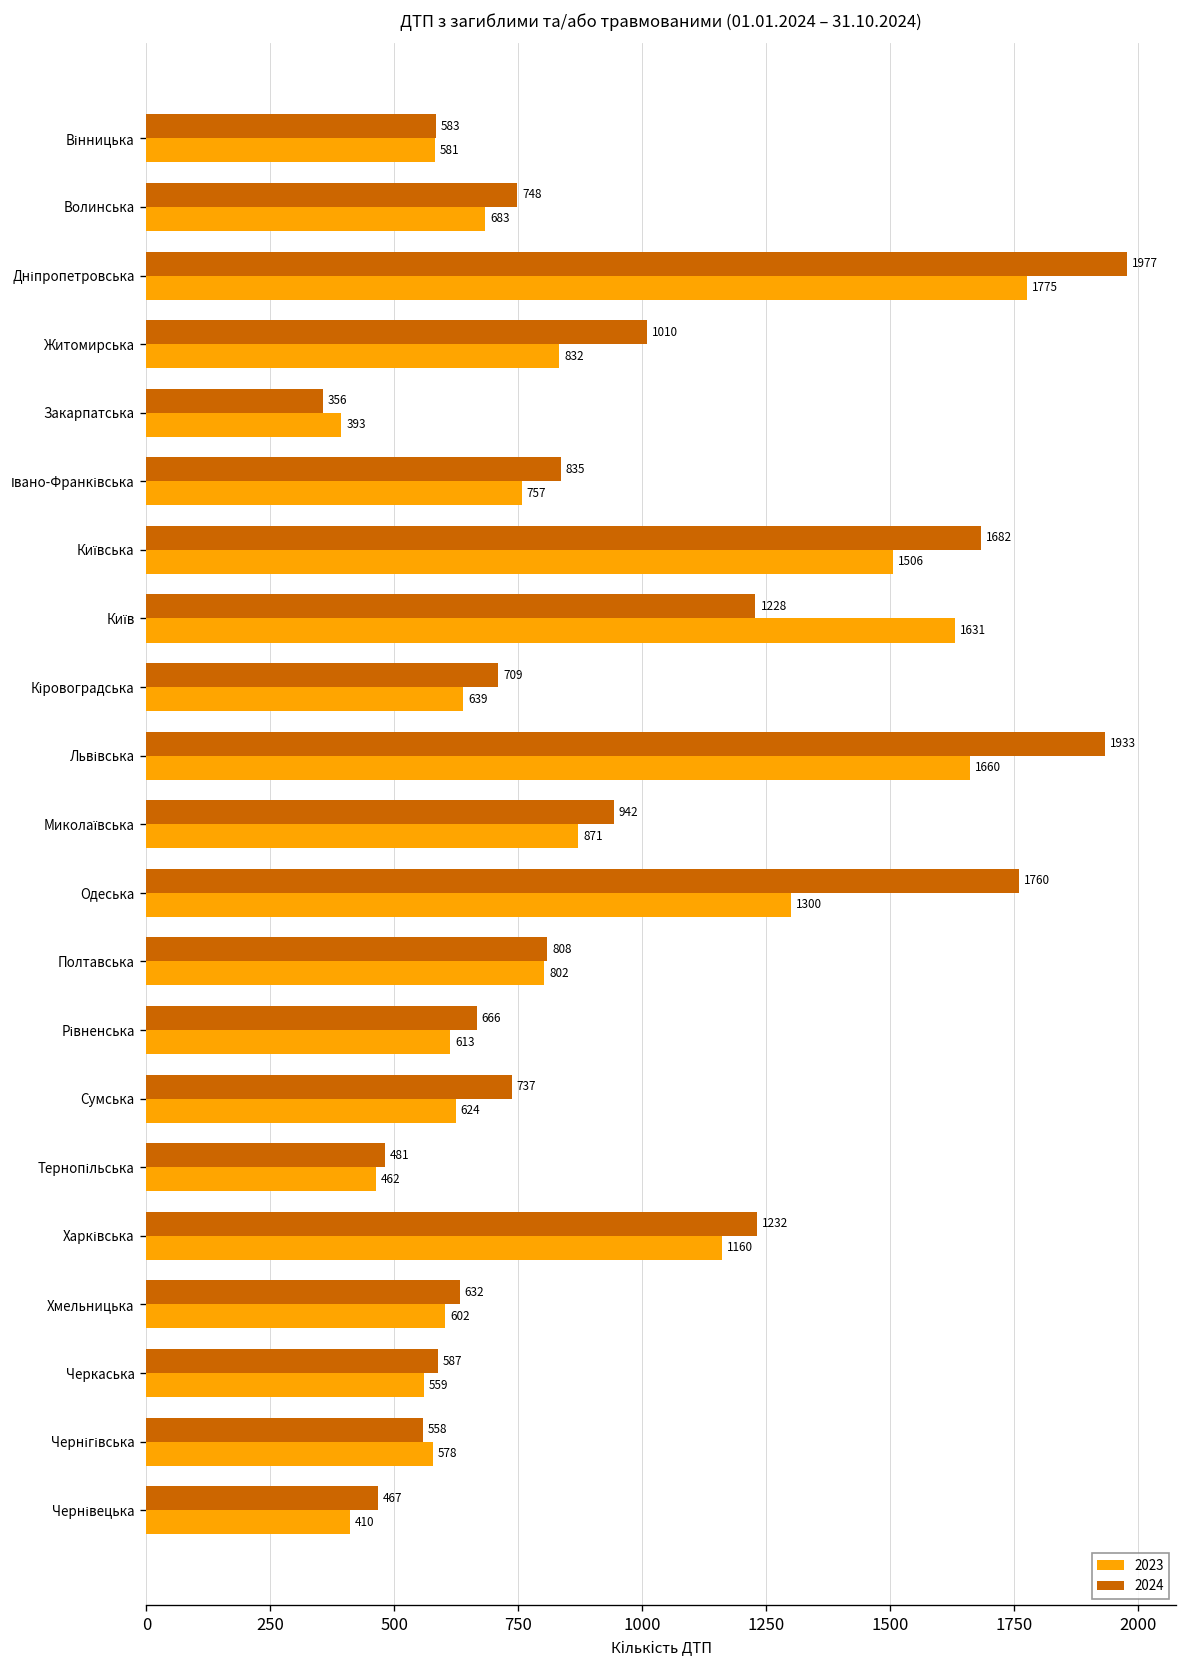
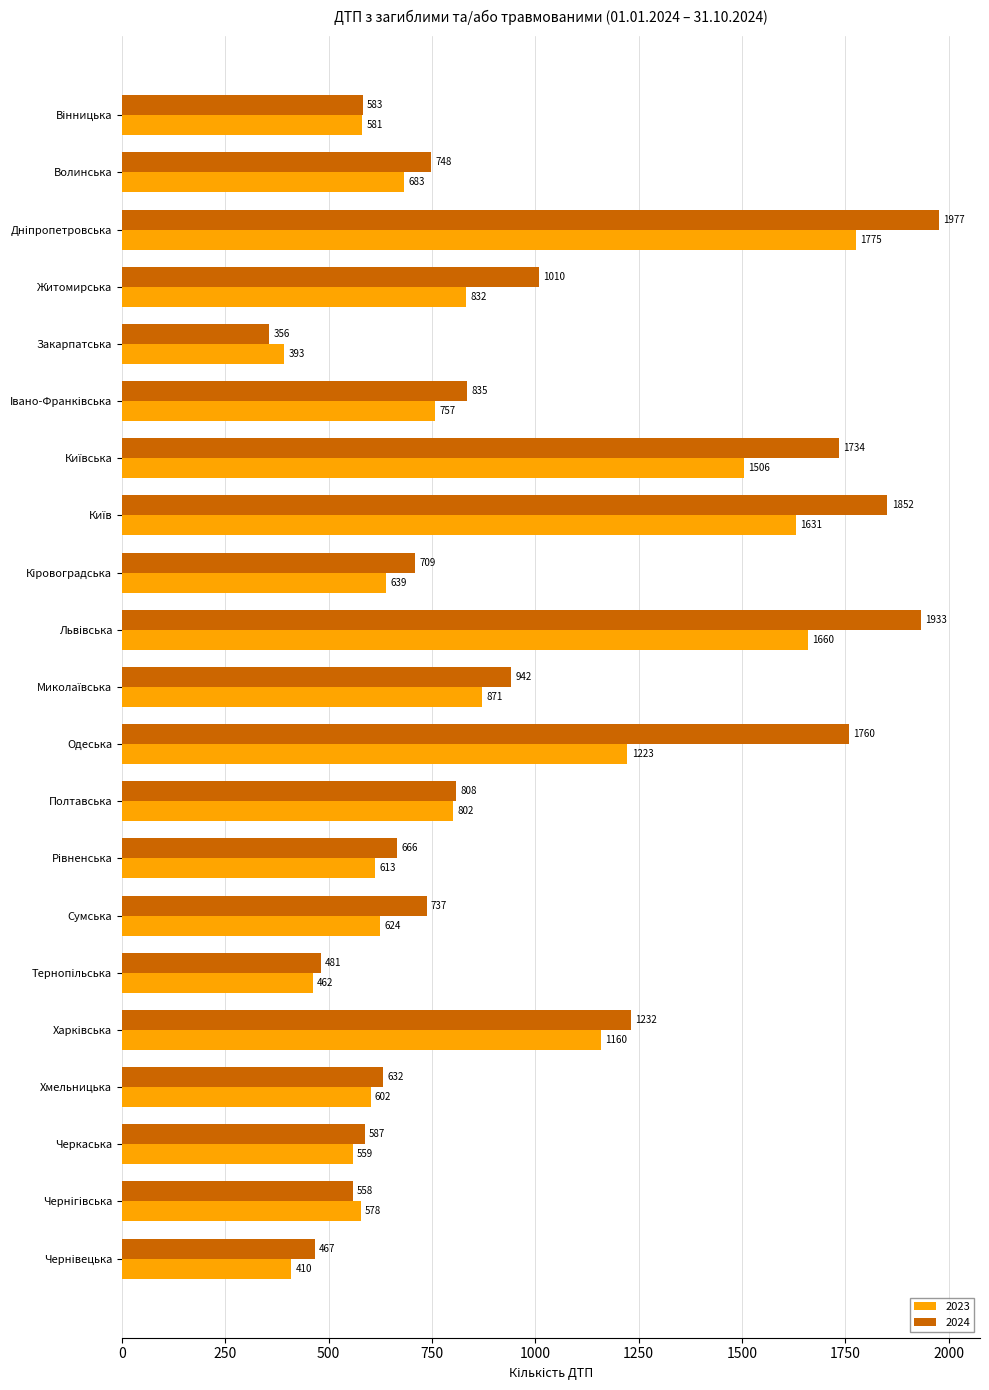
  {
    "2023": {
      "Вінницька": 581,
      "Волинська": 683,
      "Дніпропетровська": 1775,
      "Житомирська": 832,
      "Закарпатська": 393,
      "Івано-Франківська": 757,
      "Київська": 1506,
      "Київ": 1631,
      "Кіровоградська": 639,
      "Львівська": 1660,
      "Миколаївська": 871,
-     "Одеська": 1300,
+     "Одеська": 1223,
      "Полтавська": 802,
      "Рівненська": 613,
      "Сумська": 624,
      "Тернопільська": 462,
      "Харківська": 1160,
      "Хмельницька": 602,
      "Черкаська": 559,
      "Чернігівська": 578,
      "Чернівецька": 410
    },
    "2024": {
      "Вінницька": 583,
      "Волинська": 748,
      "Дніпропетровська": 1977,
      "Житомирська": 1010,
      "Закарпатська": 356,
      "Івано-Франківська": 835,
-     "Київська": 1682,
-     "Київ": 1228,
+     "Київська": 1734,
+     "Київ": 1852,
      "Кіровоградська": 709,
      "Львівська": 1933,
      "Миколаївська": 942,
      "Одеська": 1760,
      "Полтавська": 808,
      "Рівненська": 666,
      "Сумська": 737,
      "Тернопільська": 481,
      "Харківська": 1232,
      "Хмельницька": 632,
      "Черкаська": 587,
      "Чернігівська": 558,
      "Чернівецька": 467
    }
  }
